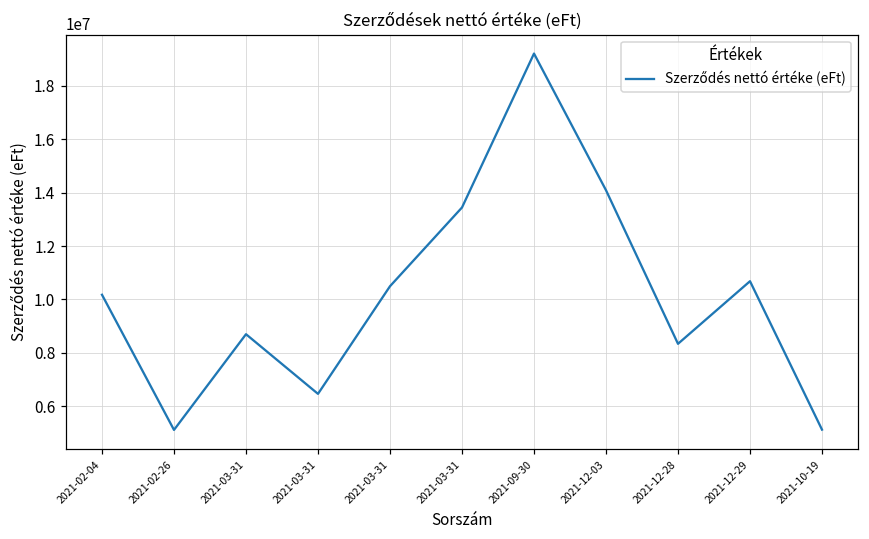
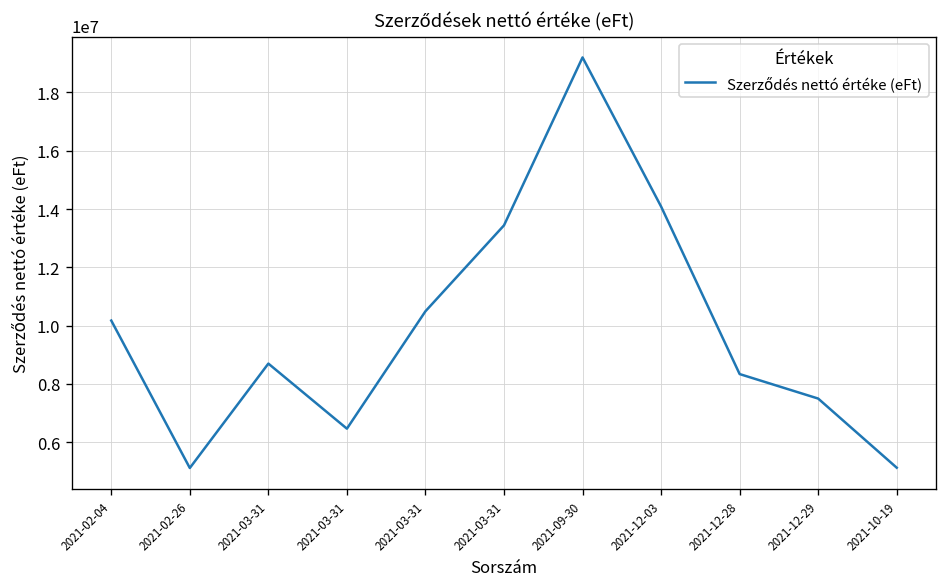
  {
    "2021-02-04": 10200000,
    "2021-02-26": 5100000,
    "2021-09-30": 19200000,
    "2021-12-03": 14100000,
    "2021-12-28": 8300000,
-   "2021-12-29": 10700000,
+   "2021-12-29": 7500000,
    "2021-10-19": 5100000
  }
